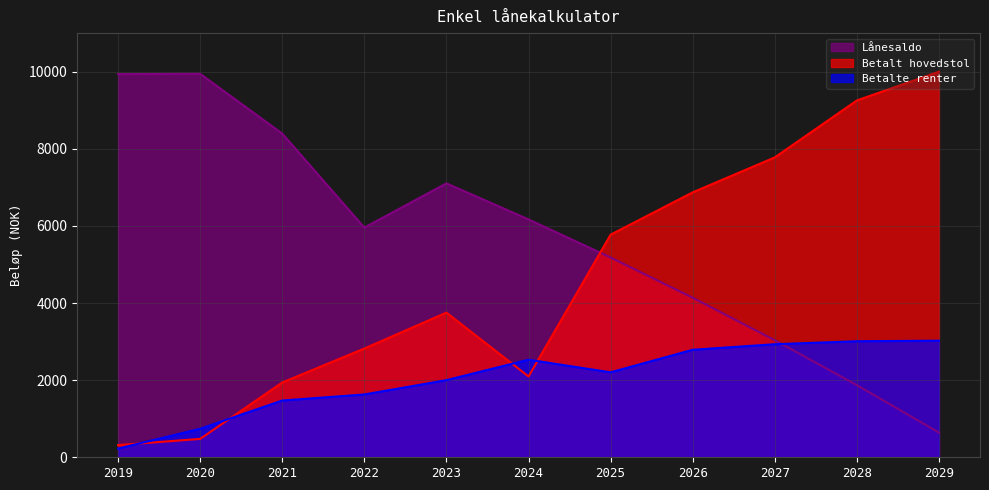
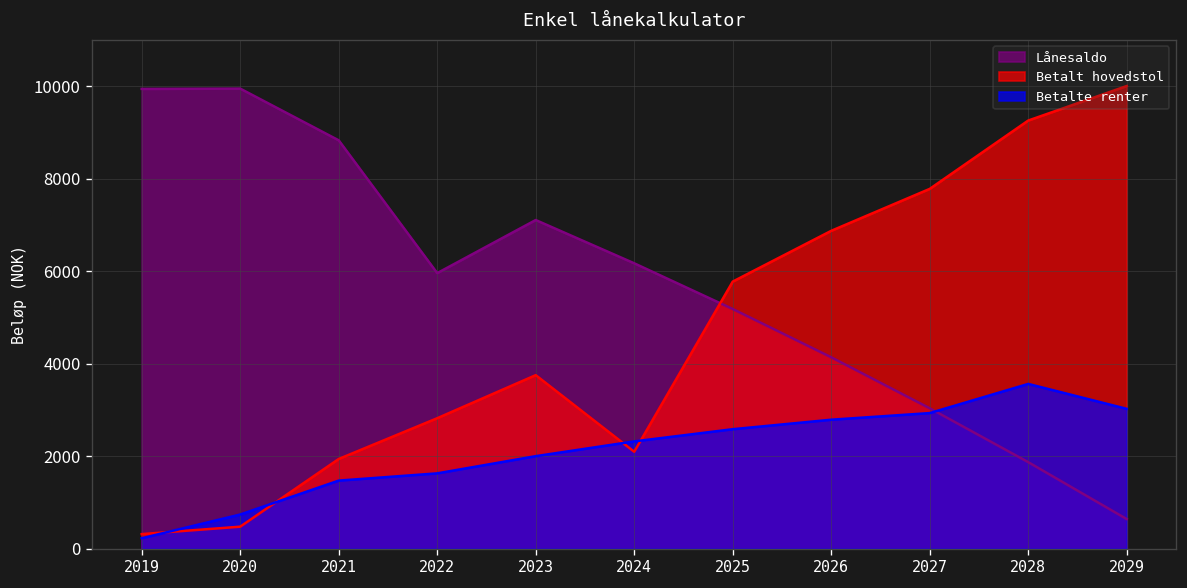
  {
    "Lånesaldo": {
      "2019": 9900,
      "2020": 9900,
-     "2021": 8400,
+     "2021": 8800,
      "2022": 6000,
      "2023": 7100,
      "2024": 6200,
      "2025": 5200,
      "2026": 4100,
      "2027": 3000,
      "2028": 1900,
      "2029": 600
    },
    "Betalt hovedstol": {
      "2019": 300,
      "2020": 500,
      "2021": 1900,
      "2022": 2800,
      "2023": 3800,
      "2024": 2100,
      "2025": 5800,
      "2026": 6900,
      "2027": 7800,
      "2028": 9300
    },
    "Betalte renter": {
      "2019": 200,
      "2020": 700,
      "2021": 1500,
      "2022": 1600,
      "2023": 2000,
-     "2024": 2500,
-     "2025": 2200,
+     "2024": 2300,
+     "2025": 2600,
      "2026": 2800,
      "2027": 2900,
-     "2028": 3000,
+     "2028": 3600,
      "2029": 3000
    }
  }
